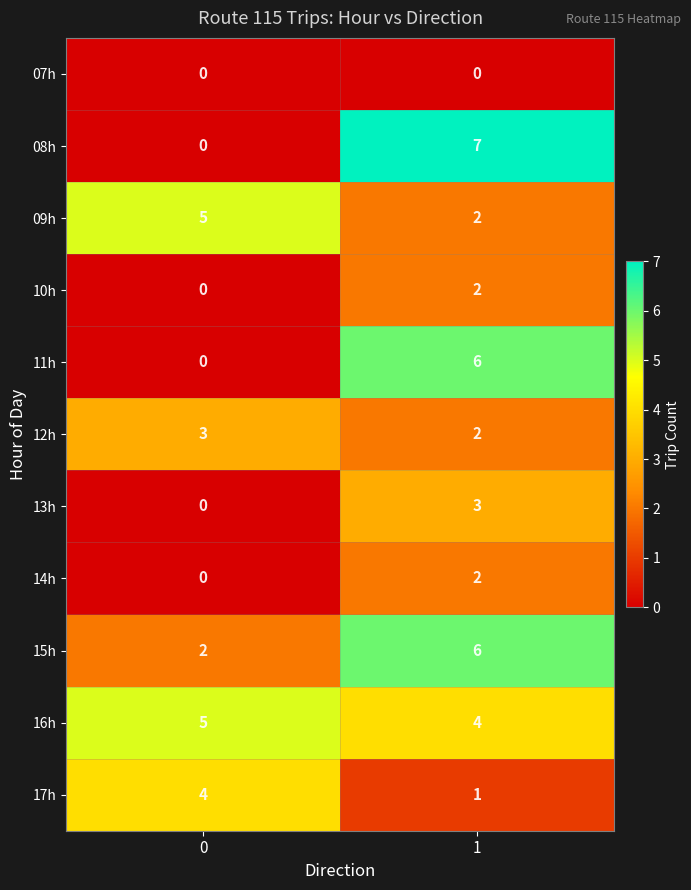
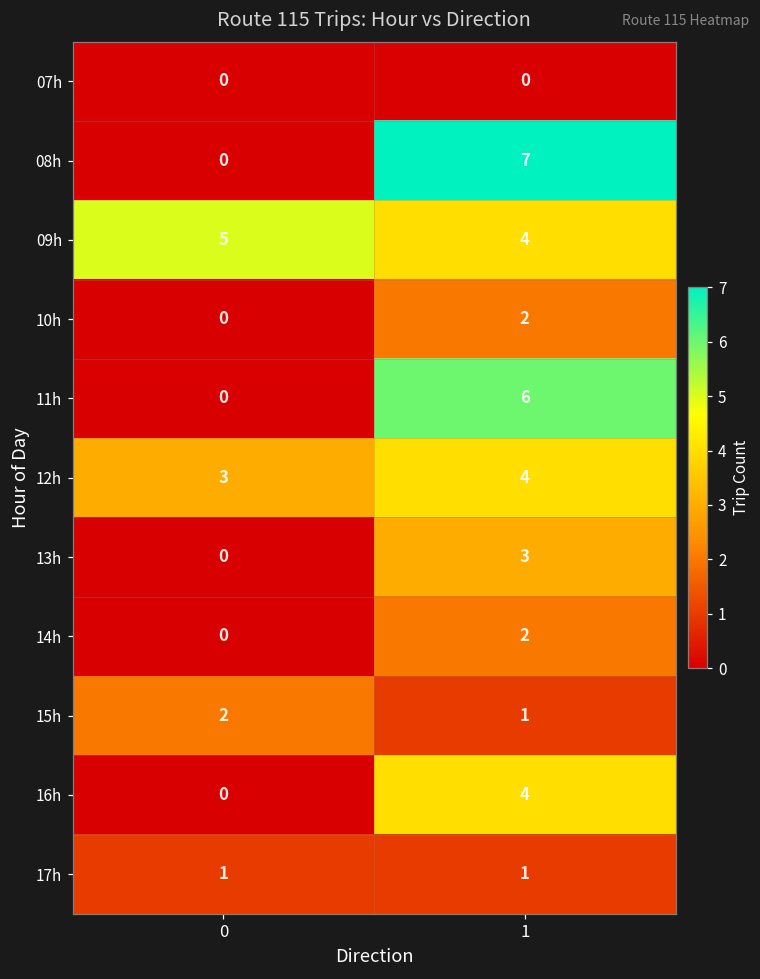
  {
    "07h": {
      "0": 0,
      "1": 0
    },
    "08h": {
      "0": 0,
      "1": 7
    },
    "09h": {
      "0": 5,
-     "1": 2
+     "1": 4
    },
    "10h": {
      "0": 0,
      "1": 2
    },
    "11h": {
      "0": 0,
      "1": 6
    },
    "12h": {
      "0": 3,
-     "1": 2
+     "1": 4
    },
    "13h": {
      "0": 0,
      "1": 3
    },
    "14h": {
      "0": 0,
      "1": 2
    },
    "15h": {
      "0": 2,
-     "1": 6
+     "1": 1
    },
    "16h": {
-     "0": 5,
+     "0": 0,
      "1": 4
    },
    "17h": {
-     "0": 4,
+     "0": 1,
      "1": 1
    }
  }
